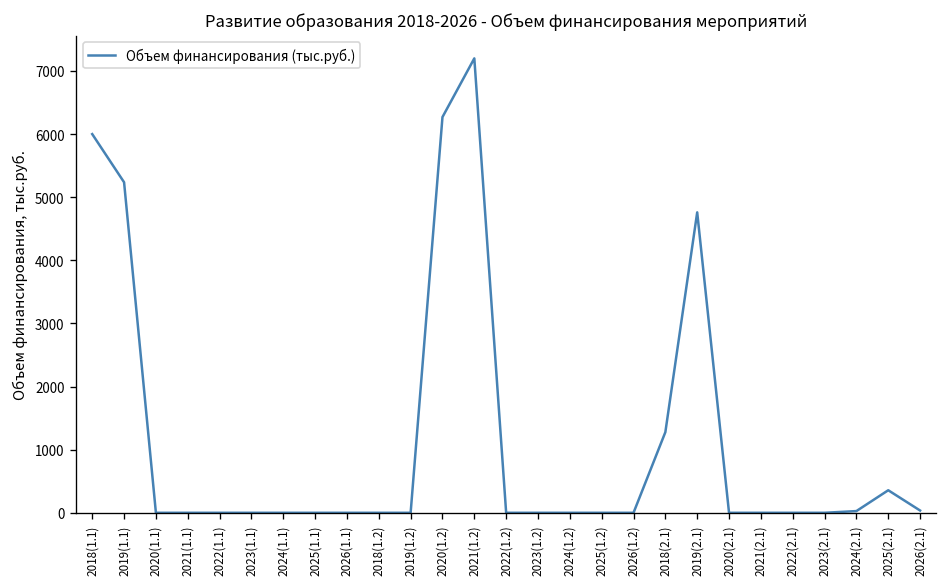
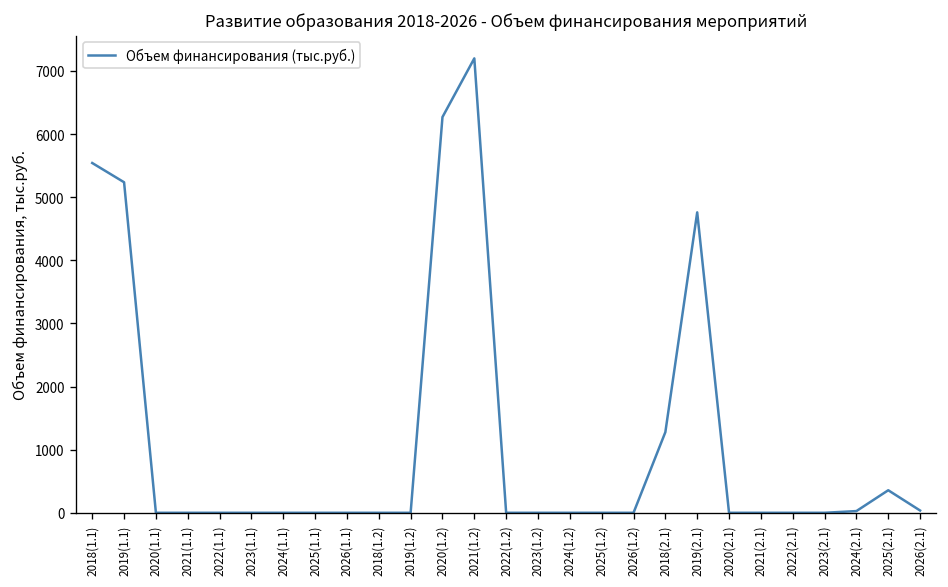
  {
-   "2018(1.1)": 6000,
+   "2018(1.1)": 5500,
    "2019(1.1)": 5200,
    "2020(1.1)": 0,
    "2021(1.1)": 0,
    "2022(1.1)": 0,
    "2023(1.1)": 0,
    "2024(1.1)": 0,
    "2025(1.1)": 0,
    "2026(1.1)": 0,
    "2018(1.2)": 0,
    "2019(1.2)": 0,
    "2020(1.2)": 6300,
    "2021(1.2)": 7200,
    "2022(1.2)": 0,
    "2023(1.2)": 0,
    "2024(1.2)": 0,
    "2025(1.2)": 0,
    "2026(1.2)": 0,
    "2018(2.1)": 1300,
    "2019(2.1)": 4800,
    "2020(2.1)": 0,
    "2021(2.1)": 0,
    "2022(2.1)": 0,
    "2023(2.1)": 0,
    "2024(2.1)": 0,
    "2025(2.1)": 400,
    "2026(2.1)": 0
  }
